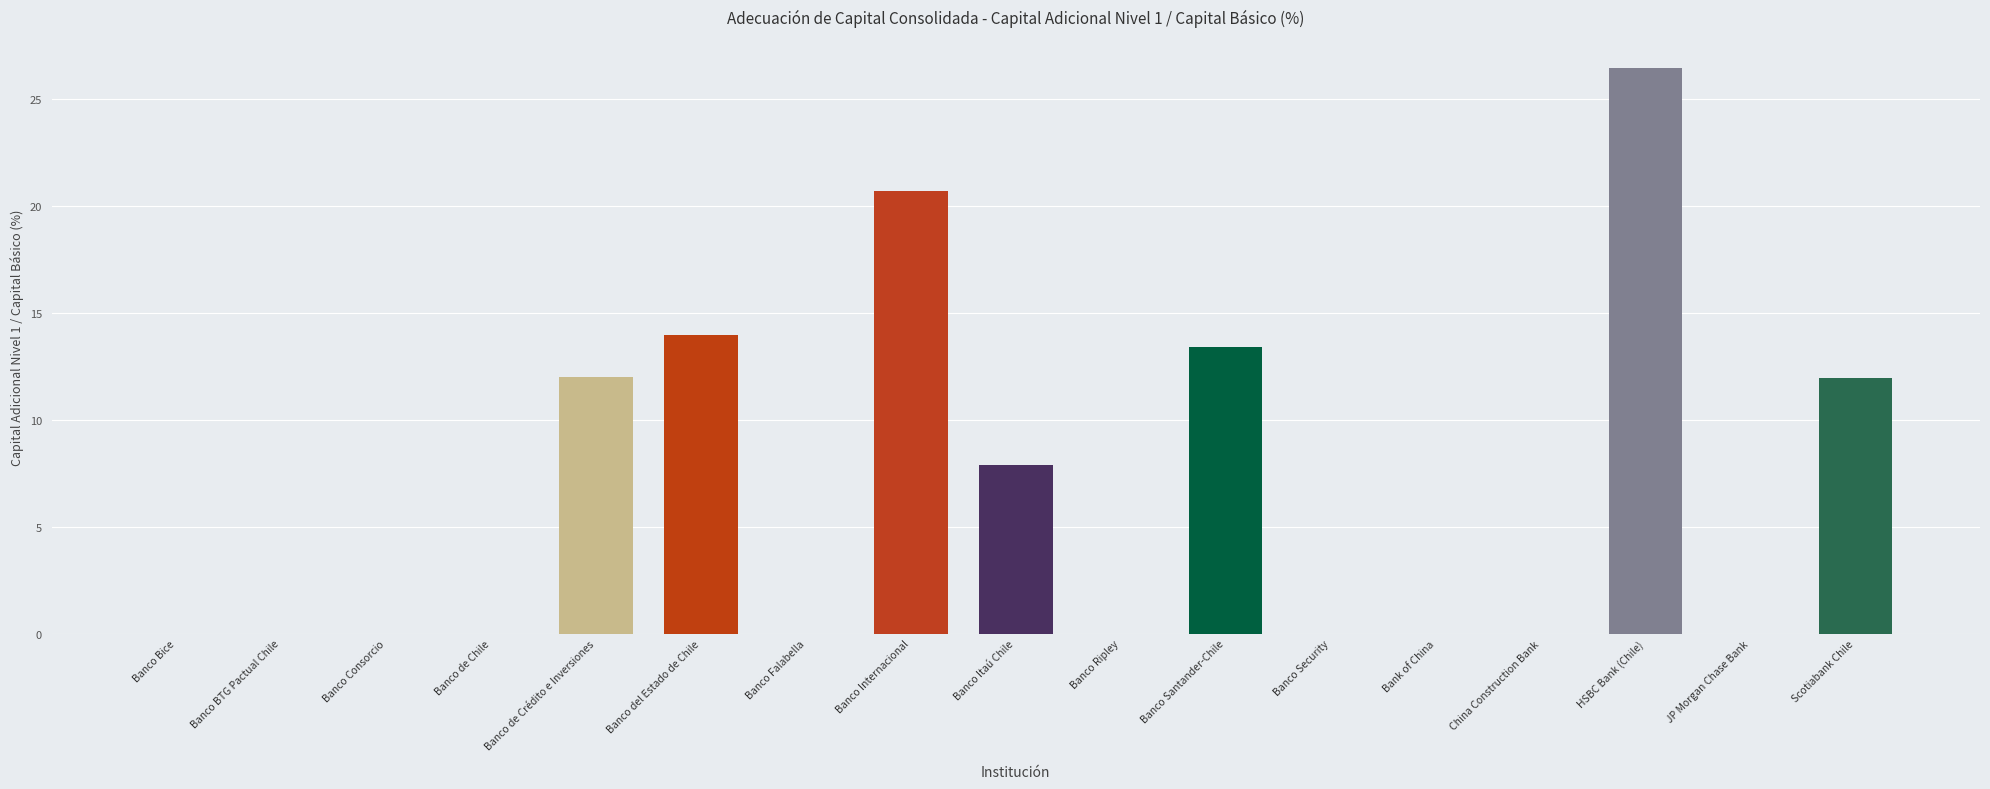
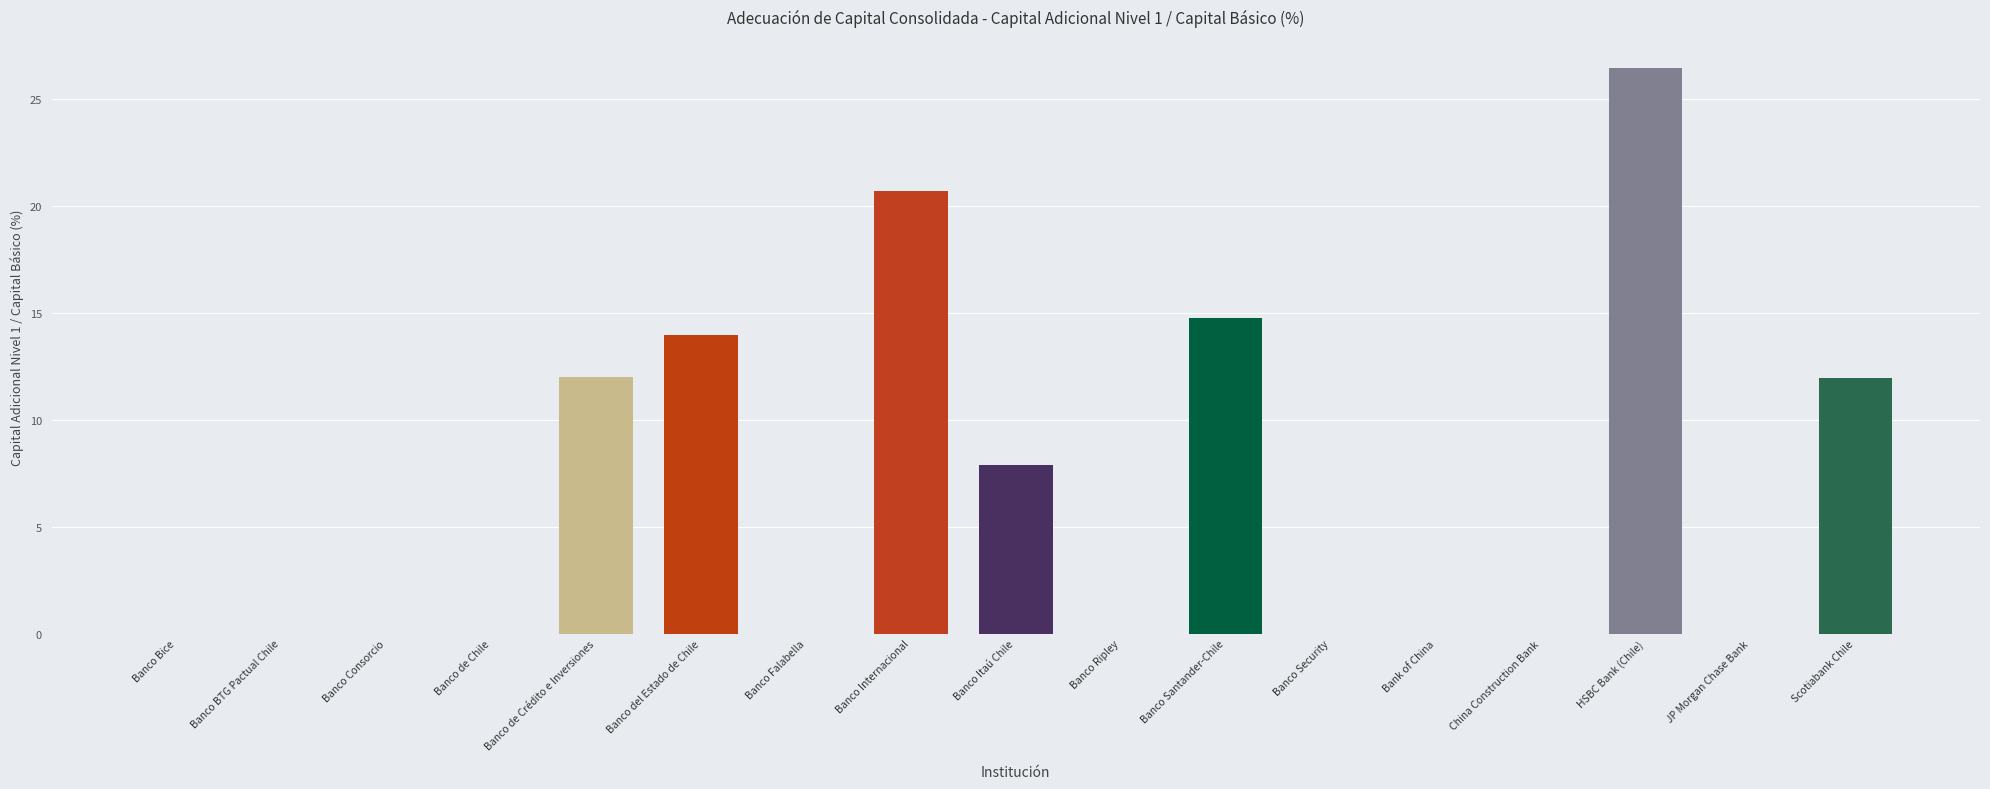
  {
    "Banco Bice": 0.0,
    "Banco BTG Pactual Chile": 0.0,
    "Banco Consorcio": 0.0,
    "Banco de Chile": 0.0,
    "Banco de Crédito e Inversiones": 12.0,
    "Banco del Estado de Chile": 14.0,
    "Banco Falabella": 0.0,
    "Banco Internacional": 20.7,
    "Banco Itaú Chile": 7.9,
    "Banco Ripley": 0.0,
-   "Banco Santander-Chile": 13.4,
+   "Banco Santander-Chile": 14.7,
    "Banco Security": 0.0,
    "Bank of China": 0.0,
    "China Construction Bank": 0.0,
    "HSBC Bank (Chile)": 26.5,
    "JP Morgan Chase Bank": 0.0,
    "Scotiabank Chile": 12.0
  }
